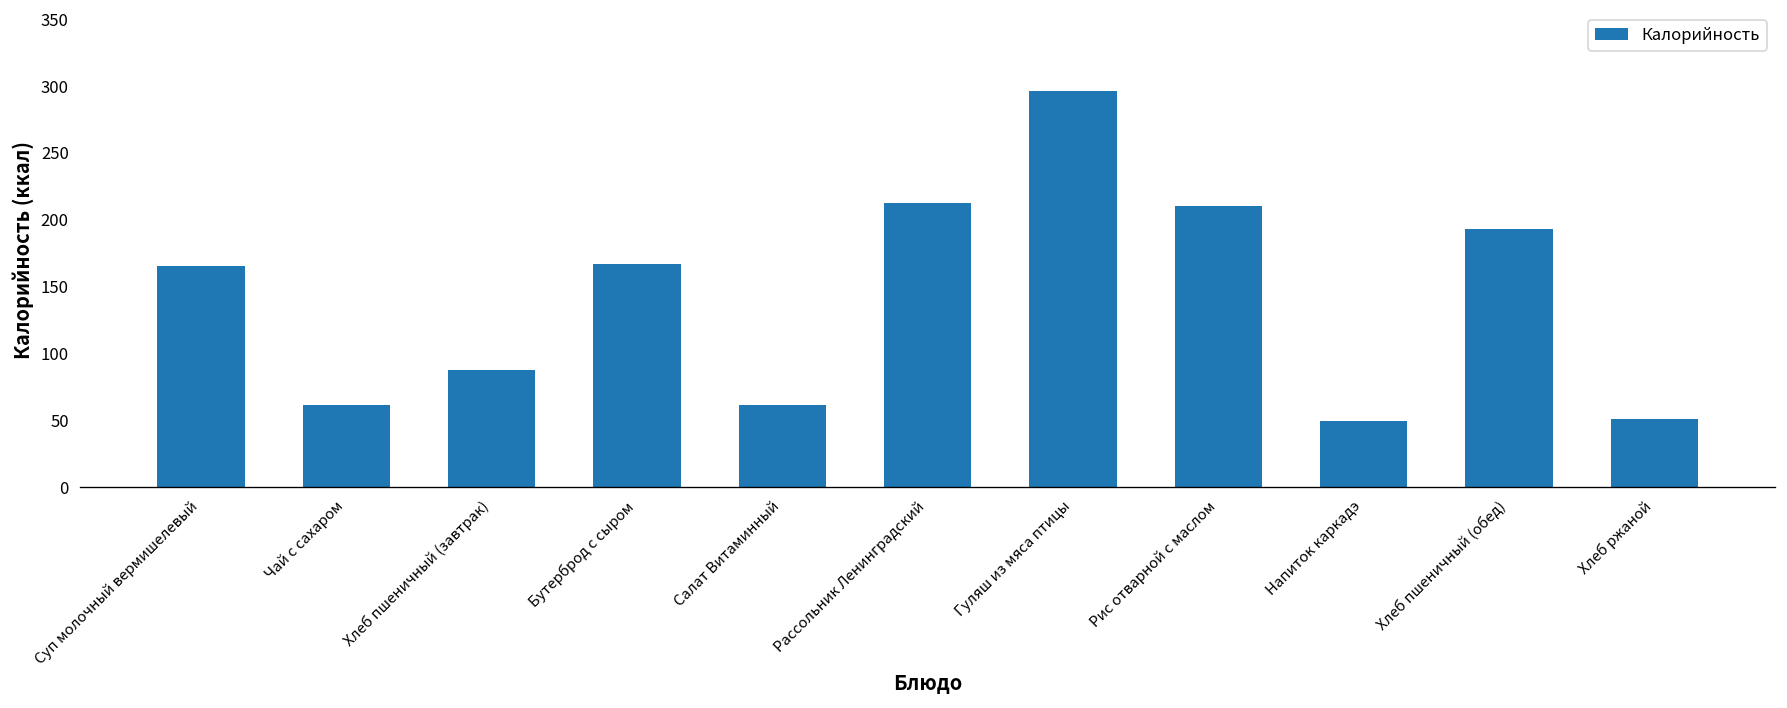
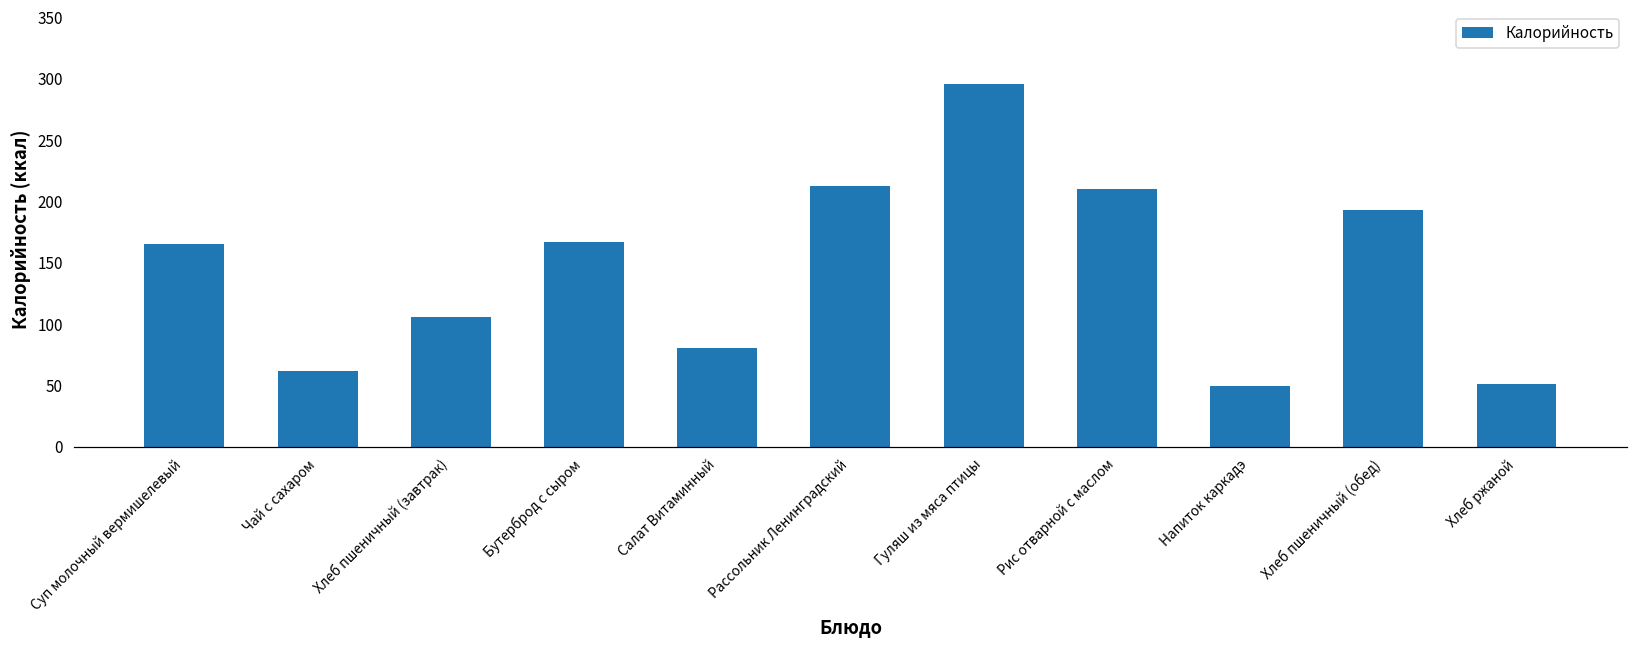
  {
    "Суп молочный вермишелевый": 165,
    "Чай с сахаром": 61,
-   "Хлеб пшеничный (завтрак)": 88,
+   "Хлеб пшеничный (завтрак)": 106,
    "Бутерброд с сыром": 167,
-   "Салат Витаминный": 62,
+   "Салат Витаминный": 80,
    "Рассольник Ленинградский": 213,
    "Гуляш из мяса птицы": 296,
    "Рис отварной с маслом": 210,
    "Напиток каркадэ": 49,
    "Хлеб пшеничный (обед)": 193,
    "Хлеб ржаной": 51
  }
